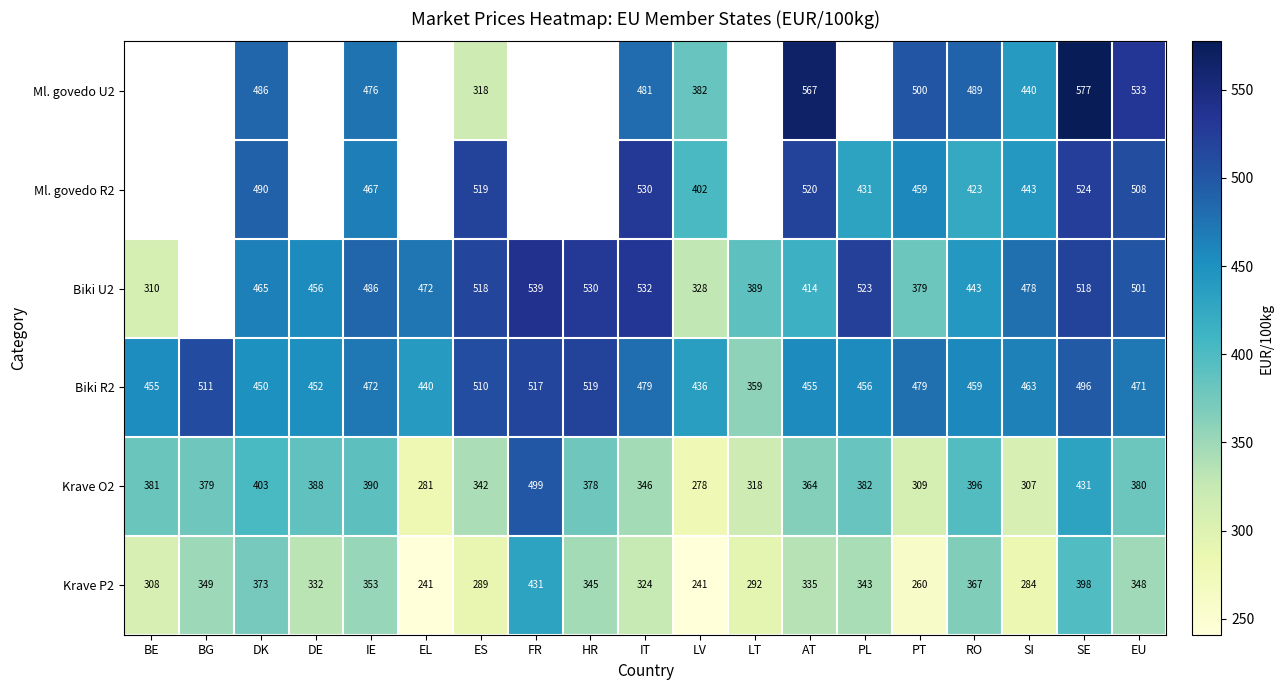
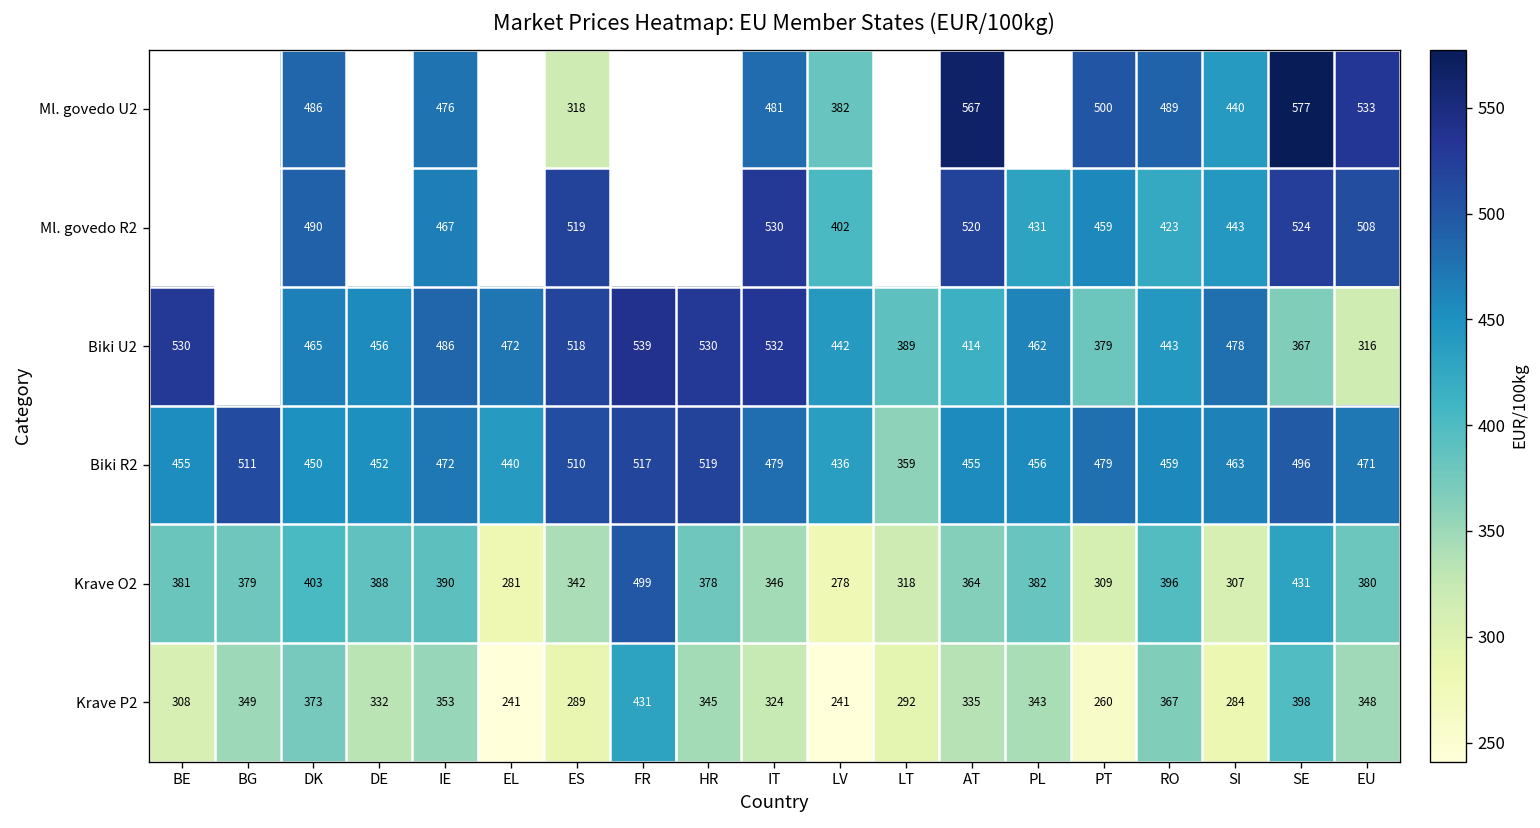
  {
    "Ml. govedo U2": {
      "DK": 486,
      "IE": 476,
      "ES": 318,
      "IT": 481,
      "LV": 382,
      "AT": 567,
      "PT": 500,
      "RO": 489,
      "SI": 440,
      "SE": 577,
      "EU": 533
    },
    "Ml. govedo R2": {
      "DK": 490,
      "IE": 467,
      "ES": 519,
      "IT": 530,
      "LV": 402,
      "AT": 520,
      "PL": 431,
      "PT": 459,
      "RO": 423,
      "SI": 443,
      "SE": 524,
      "EU": 508
    },
    "Biki U2": {
-     "BE": 310,
+     "BE": 530,
      "DK": 465,
      "DE": 456,
      "IE": 486,
      "EL": 472,
      "ES": 518,
      "FR": 539,
      "HR": 530,
      "IT": 532,
-     "LV": 328,
+     "LV": 442,
      "LT": 389,
      "AT": 414,
-     "PL": 523,
+     "PL": 462,
      "PT": 379,
      "RO": 443,
      "SI": 478,
-     "SE": 518,
-     "EU": 501
+     "SE": 367,
+     "EU": 316
    },
    "Biki R2": {
      "BE": 455,
      "BG": 511,
      "DK": 450,
      "DE": 452,
      "IE": 472,
      "EL": 440,
      "ES": 510,
      "FR": 517,
      "HR": 519,
      "IT": 479,
      "LV": 436,
      "LT": 359,
      "AT": 455,
      "PL": 456,
      "PT": 479,
      "RO": 459,
      "SI": 463,
      "SE": 496,
      "EU": 471
    },
    "Krave O2": {
      "BE": 381,
      "BG": 379,
      "DK": 403,
      "DE": 388,
      "IE": 390,
      "EL": 281,
      "ES": 342,
      "FR": 499,
      "HR": 378,
      "IT": 346,
      "LV": 278,
      "LT": 318,
      "AT": 364,
      "PL": 382,
      "PT": 309,
      "RO": 396,
      "SI": 307,
      "SE": 431,
      "EU": 380
    },
    "Krave P2": {
      "BE": 308,
      "BG": 349,
      "DK": 373,
      "DE": 332,
      "IE": 353,
      "EL": 241,
      "ES": 289,
      "FR": 431,
      "HR": 345,
      "IT": 324,
      "LV": 241,
      "LT": 292,
      "AT": 335,
      "PL": 343,
      "PT": 260,
      "RO": 367,
      "SI": 284,
      "SE": 398,
      "EU": 348
    }
  }
